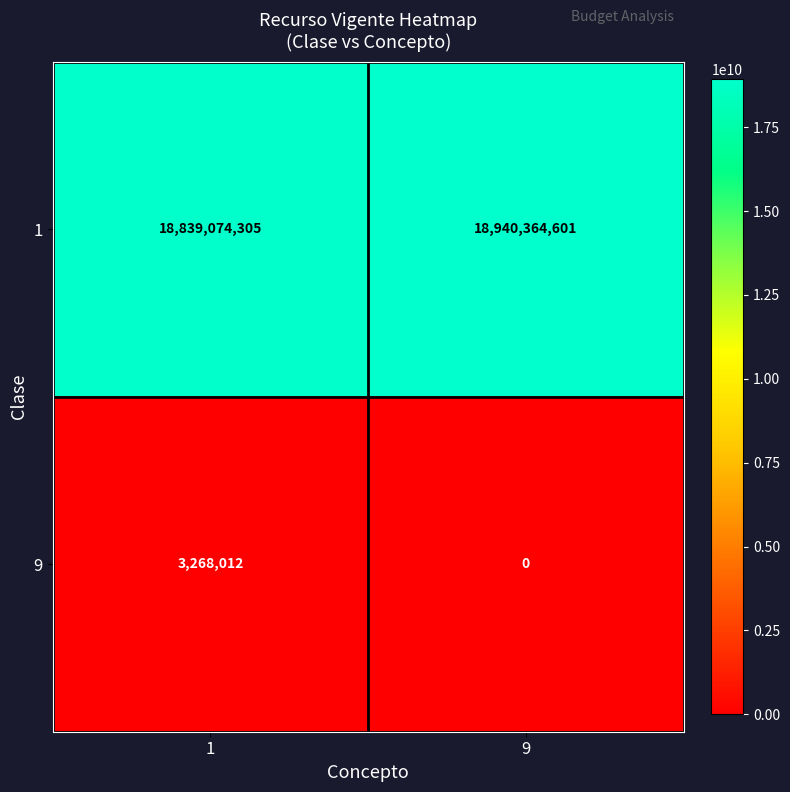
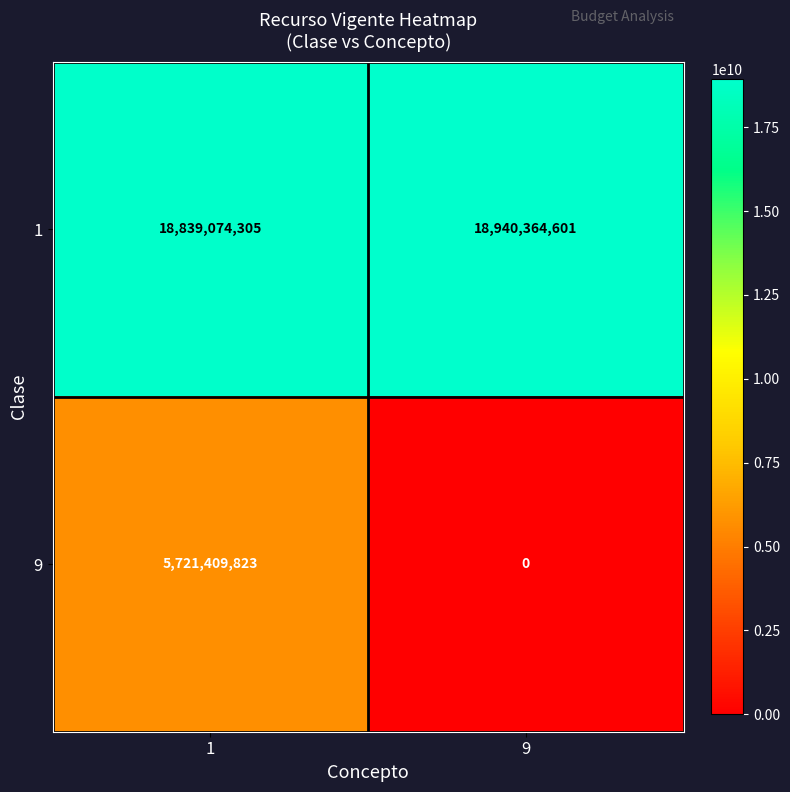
  {
    "1": {
      "1": "18,839,074,305",
      "9": "18,940,364,601"
    },
    "9": {
-     "1": "3,268,012",
+     "1": "5,721,409,823",
      "9": "0"
    }
  }
